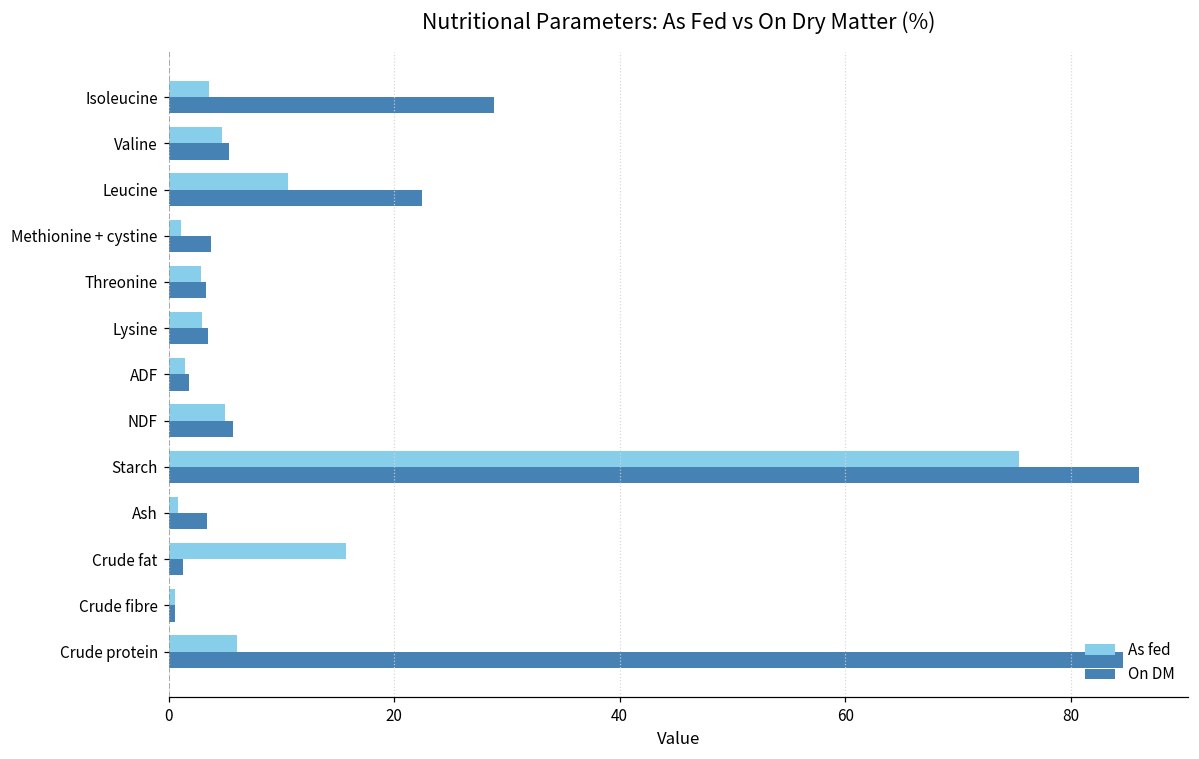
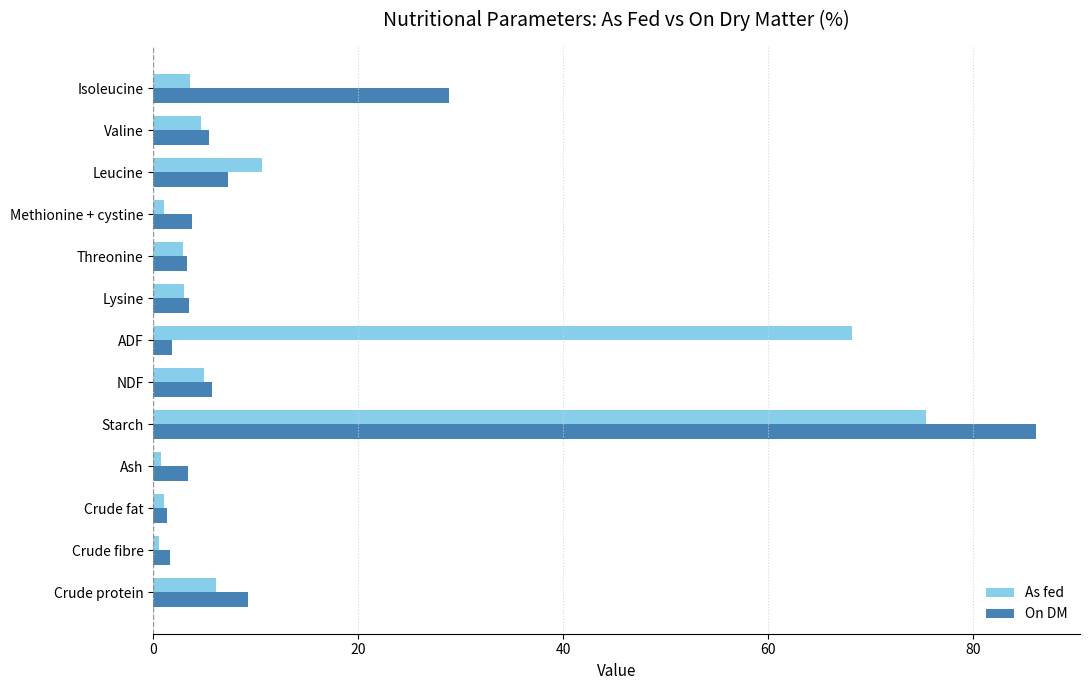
  {
    "As fed": {
      "Isoleucine": 3.6,
      "Valine": 4.7,
      "Leucine": 10.6,
      "Methionine + cystine": 1.1,
      "Threonine": 2.9,
      "Lysine": 3.0,
-     "ADF": 1.5,
+     "ADF": 68.2,
      "NDF": 5.0,
      "Starch": 75.4,
      "Ash": 0.8,
-     "Crude fat": 15.7,
+     "Crude fat": 1.1,
      "Crude fibre": 0.6,
      "Crude protein": 6.1
    },
    "On DM": {
      "Isoleucine": 28.9,
      "Valine": 5.4,
-     "Leucine": 22.5,
+     "Leucine": 7.3,
      "Methionine + cystine": 3.8,
      "Threonine": 3.3,
      "Lysine": 3.5,
      "ADF": 1.8,
      "NDF": 5.7,
      "Starch": 86.1,
      "Ash": 3.4,
      "Crude fat": 1.3,
-     "Crude fibre": 0.6,
-     "Crude protein": 84.6
+     "Crude fibre": 1.6,
+     "Crude protein": 9.2
    }
  }
